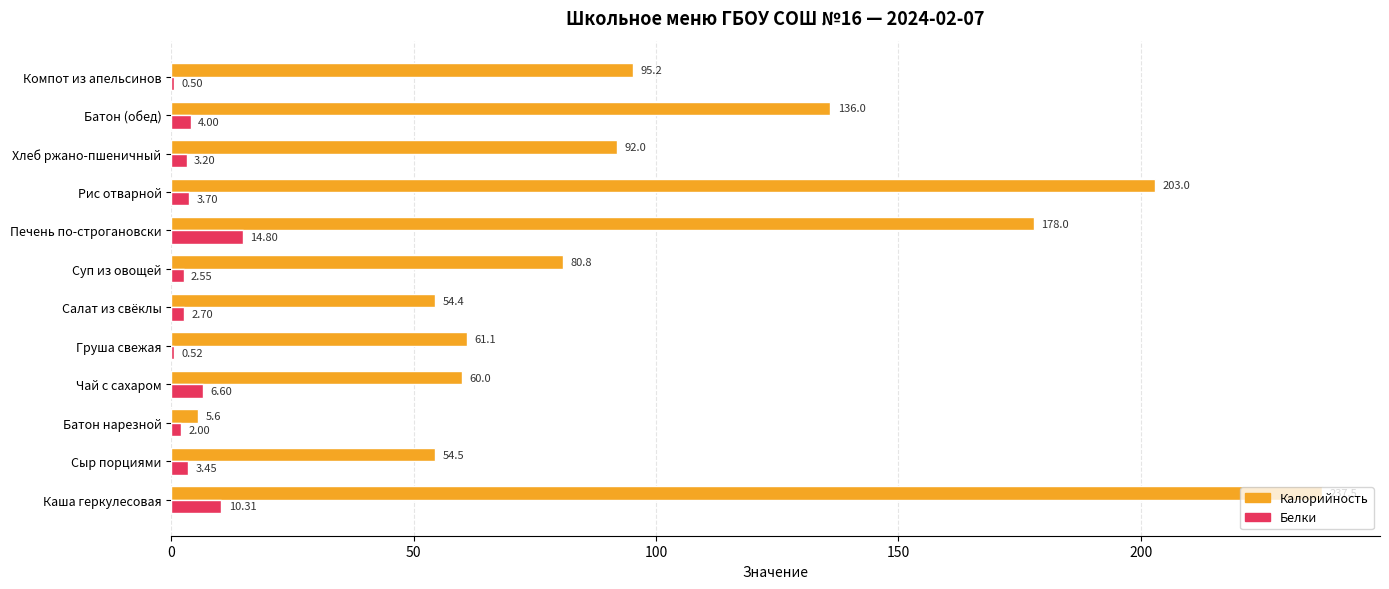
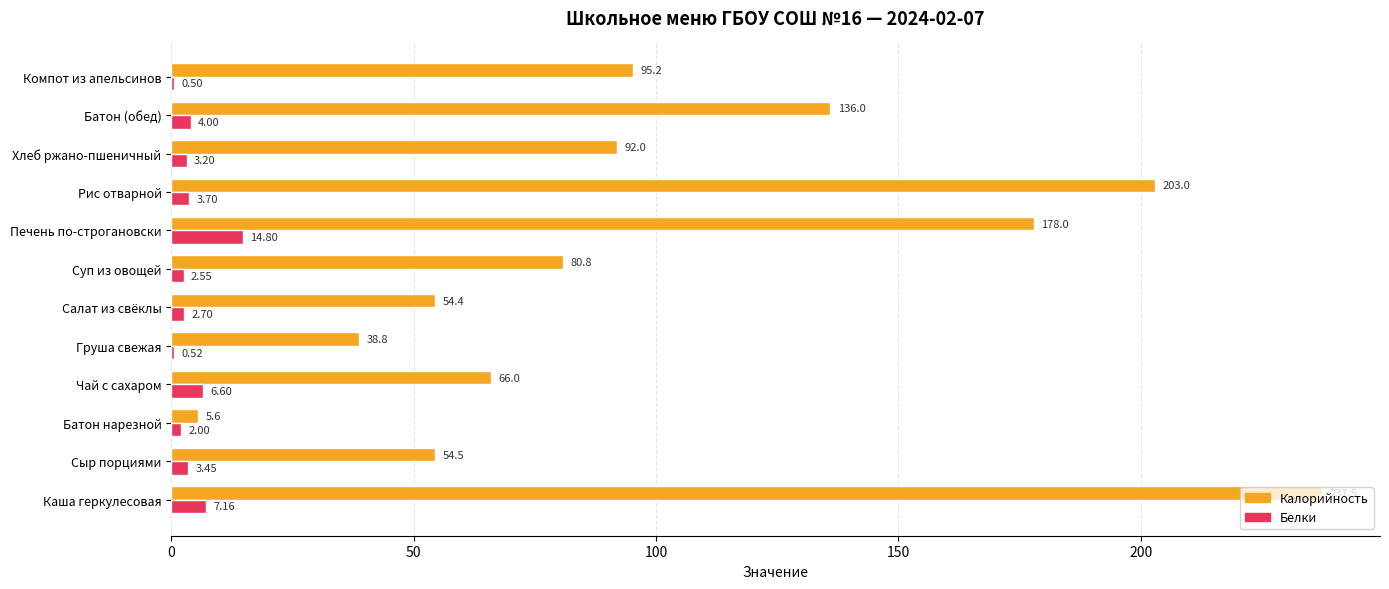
  {
    "Калорийность": {
      "Компот из апельсинов": 95.2,
      "Батон (обед)": 136.0,
      "Хлеб ржано-пшеничный": 92.0,
      "Рис отварной": 203.0,
      "Печень по-строгановски": 178.0,
      "Суп из овощей": 80.8,
      "Салат из свёклы": 54.4,
-     "Груша свежая": 61.1,
-     "Чай с сахаром": 60.0,
+     "Груша свежая": 38.8,
+     "Чай с сахаром": 66.0,
      "Батон нарезной": 5.6,
      "Сыр порциями": 54.5
    },
    "Белки": {
      "Компот из апельсинов": 0.50,
      "Батон (обед)": 4.00,
      "Хлеб ржано-пшеничный": 3.20,
      "Рис отварной": 3.70,
      "Печень по-строгановски": 14.80,
      "Суп из овощей": 2.55,
      "Салат из свёклы": 2.70,
      "Груша свежая": 0.52,
      "Чай с сахаром": 6.60,
      "Батон нарезной": 2.00,
      "Сыр порциями": 3.45,
-     "Каша геркулесовая": 10.31
+     "Каша геркулесовая": 7.16
    }
  }
